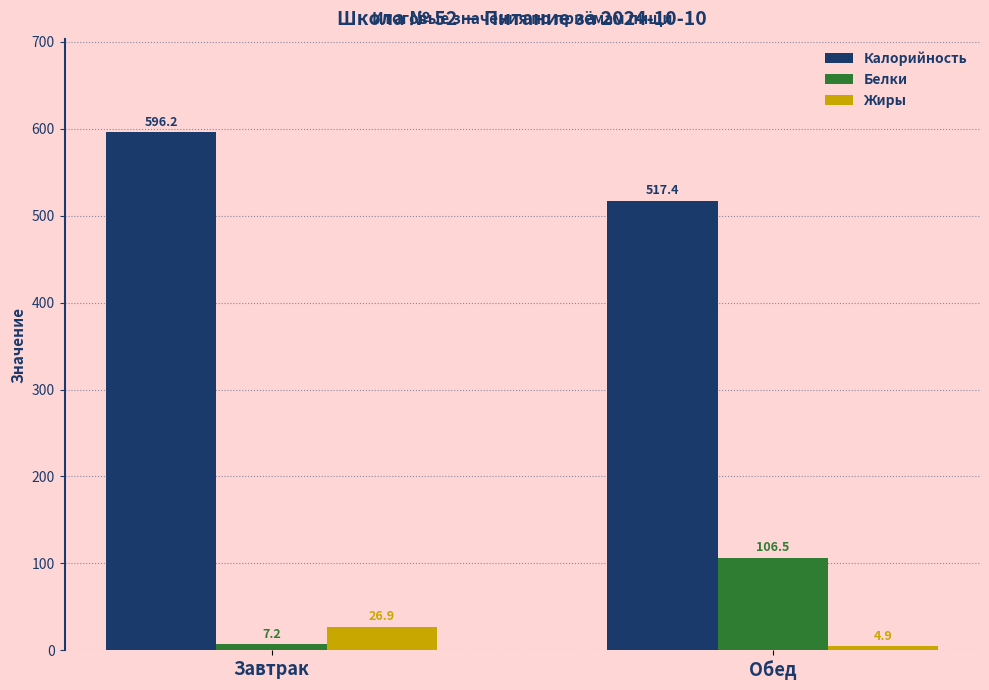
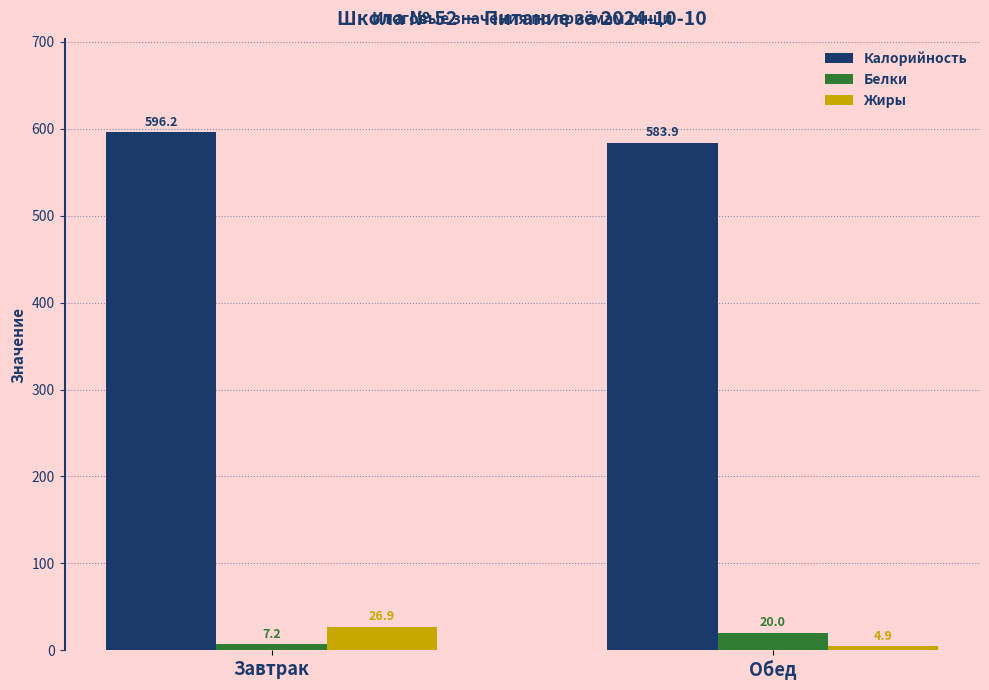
  {
    "Калорийность": {
      "Завтрак": 596.2,
-     "Обед": 517.4
+     "Обед": 583.9
    },
    "Белки": {
      "Завтрак": 7.2,
-     "Обед": 106.5
+     "Обед": 20.0
    },
    "Жиры": {
      "Завтрак": 26.9,
      "Обед": 4.9
    }
  }
